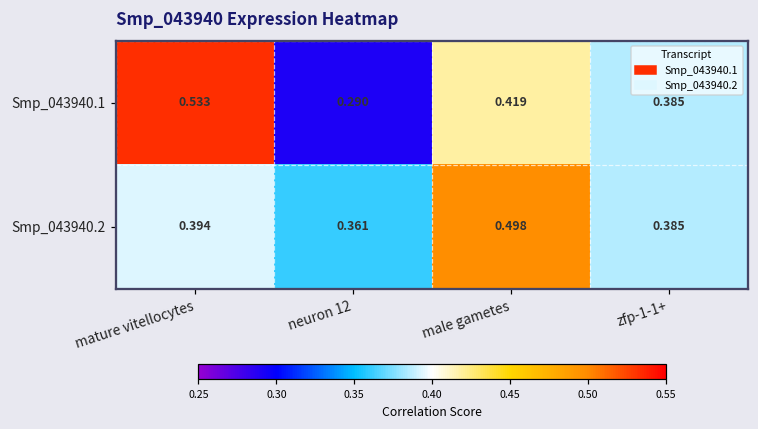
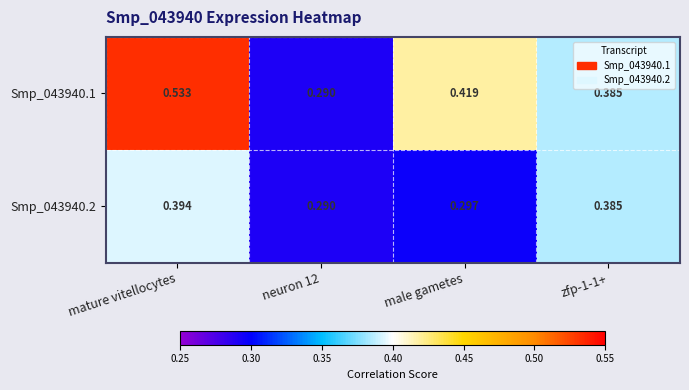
  {
    "Smp_043940.1": {
      "mature vitellocytes": 0.533,
      "neuron 12": 0.290,
      "male gametes": 0.419
    },
    "Smp_043940.2": {
      "mature vitellocytes": 0.394,
-     "neuron 12": 0.361,
-     "male gametes": 0.498,
+     "neuron 12": 0.290,
+     "male gametes": 0.297,
      "zfp-1-1+": 0.385
    }
  }
